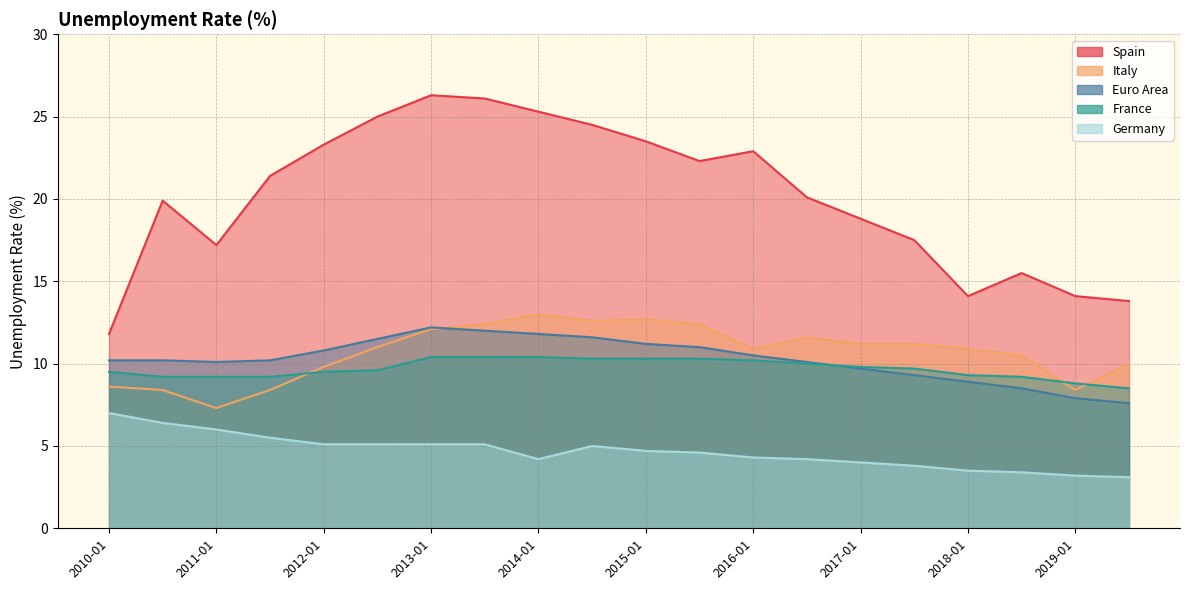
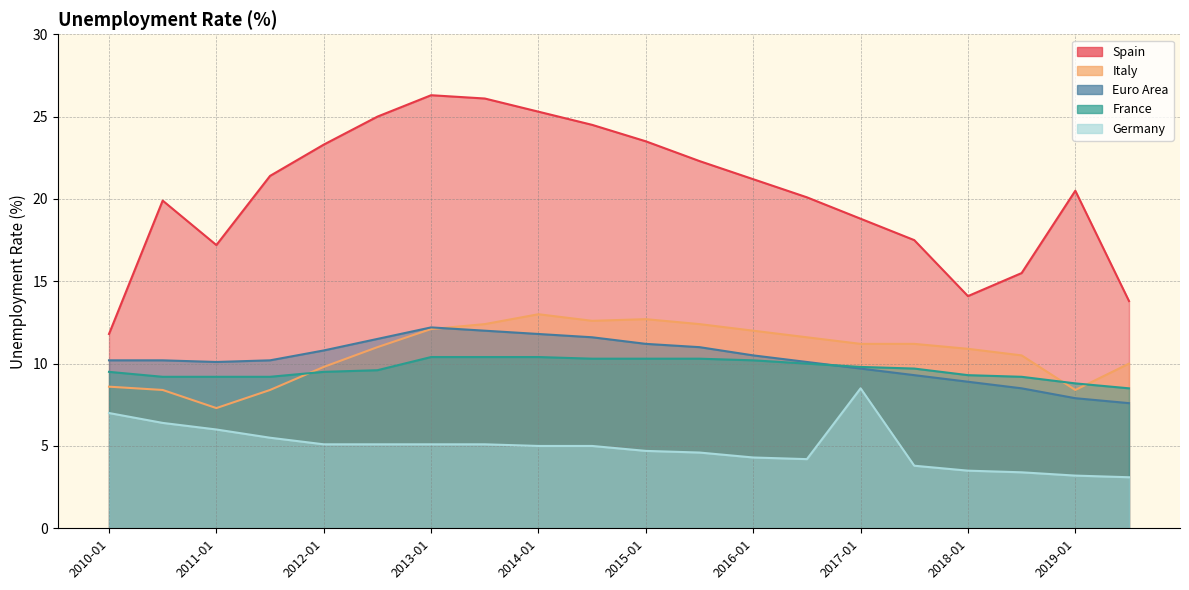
  {
    "Spain": {
      "2010-01": 11.8,
      "2011-01": 17.2,
      "2012-01": 23.3,
      "2013-01": 26.3,
      "2014-01": 25.3,
      "2015-01": 23.5,
-     "2016-01": 22.9,
+     "2016-01": 21.2,
      "2017-01": 18.8,
      "2018-01": 14.1,
-     "2019-01": 14.1
+     "2019-01": 20.5
    },
    "Italy": {
      "2010-01": 8.6,
      "2011-01": 7.3,
      "2012-01": 9.8,
      "2014-01": 13.0,
      "2015-01": 12.7,
-     "2016-01": 10.9,
+     "2016-01": 12.0,
      "2017-01": 11.2,
      "2018-01": 10.9,
      "2019-01": 8.4
    },
    "Germany": {
      "2010-01": 7.0,
      "2011-01": 6.0,
      "2012-01": 5.1,
      "2013-01": 5.1,
-     "2014-01": 4.2,
+     "2014-01": 5.0,
      "2015-01": 4.7,
      "2016-01": 4.3,
-     "2017-01": 4.0,
+     "2017-01": 8.5,
      "2018-01": 3.5,
      "2019-01": 3.2
    }
  }
